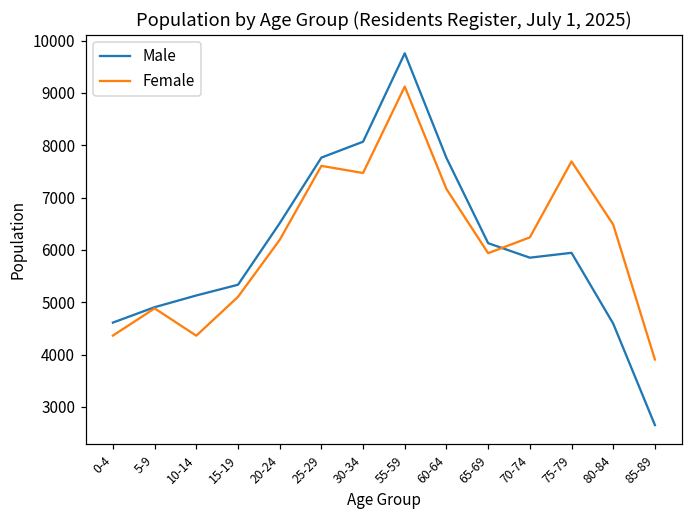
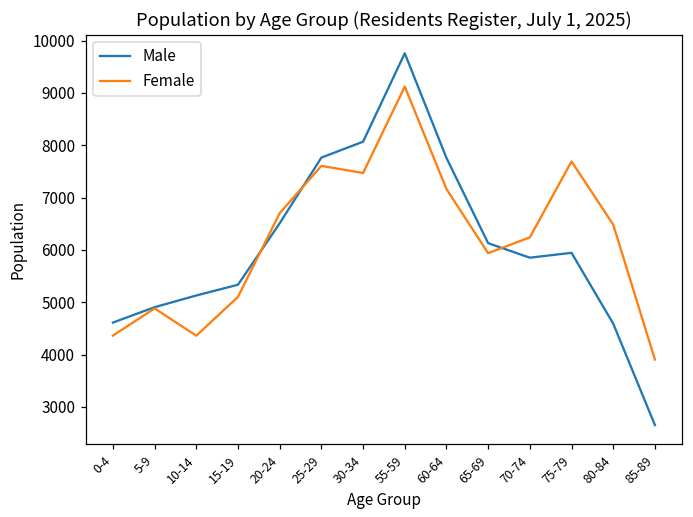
  {
    "Male": {
      "0-4": 4600,
      "10-14": 5100,
      "15-19": 5300,
      "20-24": 6500,
      "25-29": 7800,
      "30-34": 8100,
      "55-59": 9800,
      "60-64": 7800,
      "65-69": 6100,
      "70-74": 5900,
      "75-79": 5900,
      "80-84": 4600,
      "85-89": 2700
    },
    "Female": {
      "0-4": 4400,
      "10-14": 4400,
      "15-19": 5100,
-     "20-24": 6200,
+     "20-24": 6700,
      "25-29": 7600,
      "30-34": 7500,
      "55-59": 9100,
      "60-64": 7200,
      "65-69": 5900,
      "70-74": 6200,
      "75-79": 7700,
      "80-84": 6500,
      "85-89": 3900
    }
  }
